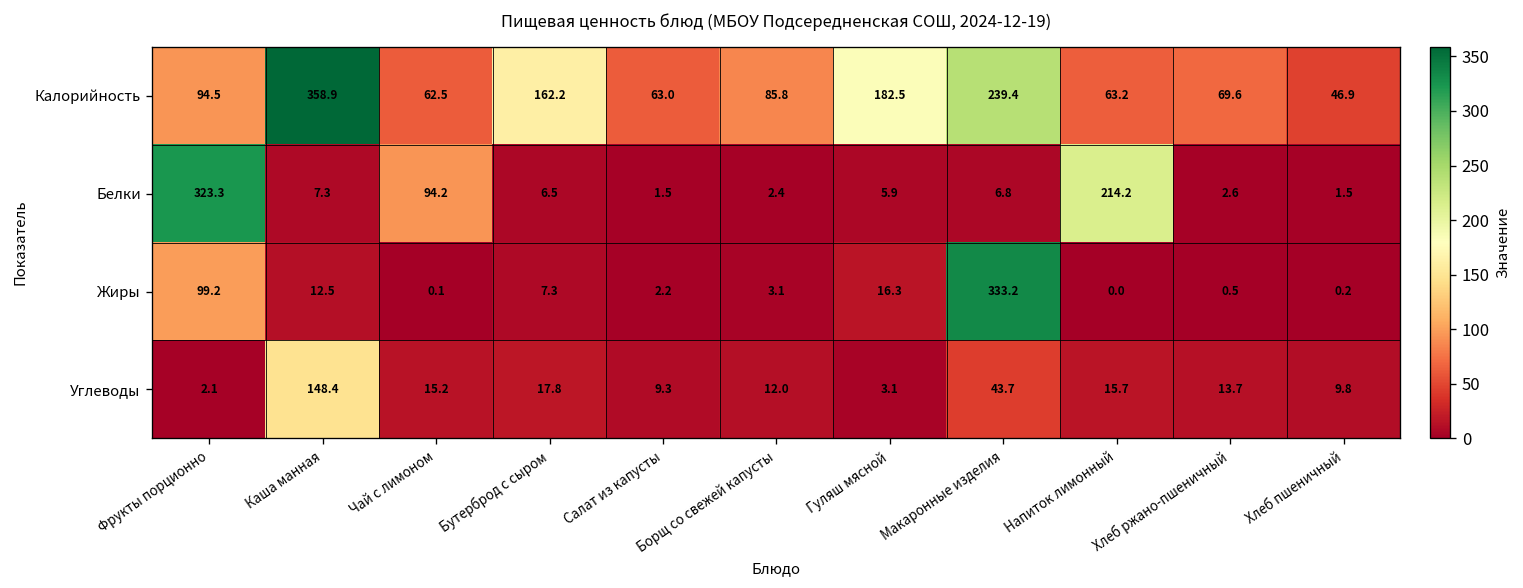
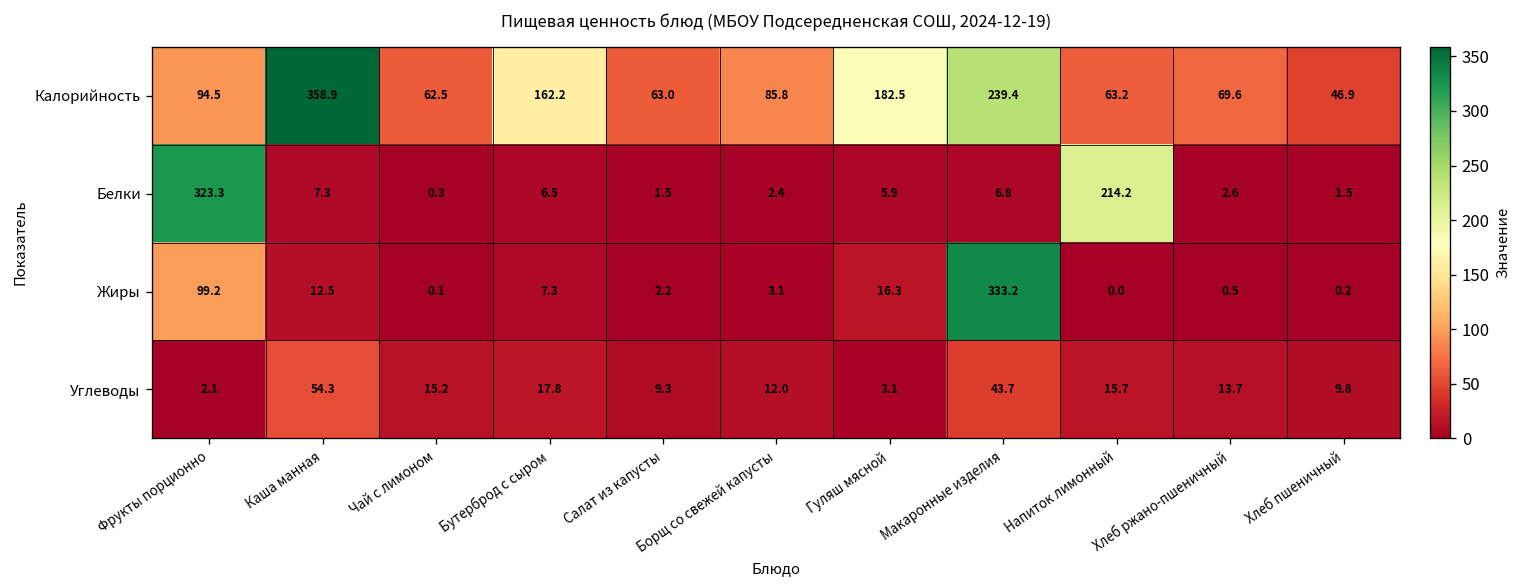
  {
    "Калорийность": {
      "Фрукты порционно": 94.5,
      "Каша манная": 358.9,
      "Чай с лимоном": 62.5,
      "Бутерброд с сыром": 162.2,
      "Салат из капусты": 63.0,
      "Борщ со свежей капусты": 85.8,
      "Гуляш мясной": 182.5,
      "Макаронные изделия": 239.4,
      "Напиток лимонный": 63.2,
      "Хлеб ржано-пшеничный": 69.6,
      "Хлеб пшеничный": 46.9
    },
    "Белки": {
      "Фрукты порционно": 323.3,
      "Каша манная": 7.3,
-     "Чай с лимоном": 94.2,
+     "Чай с лимоном": 0.3,
      "Бутерброд с сыром": 6.5,
      "Салат из капусты": 1.5,
      "Борщ со свежей капусты": 2.4,
      "Гуляш мясной": 5.9,
      "Макаронные изделия": 6.8,
      "Напиток лимонный": 214.2,
      "Хлеб ржано-пшеничный": 2.6,
      "Хлеб пшеничный": 1.5
    },
    "Жиры": {
      "Фрукты порционно": 99.2,
      "Каша манная": 12.5,
      "Чай с лимоном": 0.1,
      "Бутерброд с сыром": 7.3,
      "Салат из капусты": 2.2,
      "Борщ со свежей капусты": 3.1,
      "Гуляш мясной": 16.3,
      "Макаронные изделия": 333.2,
      "Напиток лимонный": 0.0,
      "Хлеб ржано-пшеничный": 0.5,
      "Хлеб пшеничный": 0.2
    },
    "Углеводы": {
      "Фрукты порционно": 2.1,
-     "Каша манная": 148.4,
+     "Каша манная": 54.3,
      "Чай с лимоном": 15.2,
      "Бутерброд с сыром": 17.8,
      "Салат из капусты": 9.3,
      "Борщ со свежей капусты": 12.0,
      "Гуляш мясной": 3.1,
      "Макаронные изделия": 43.7,
      "Напиток лимонный": 15.7,
      "Хлеб ржано-пшеничный": 13.7,
      "Хлеб пшеничный": 9.8
    }
  }
